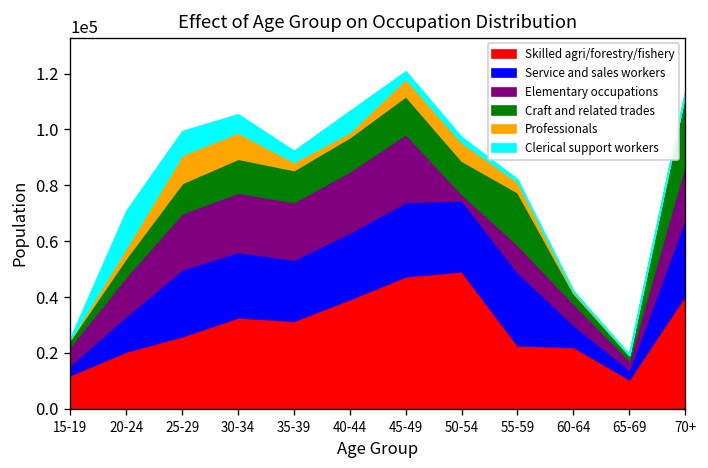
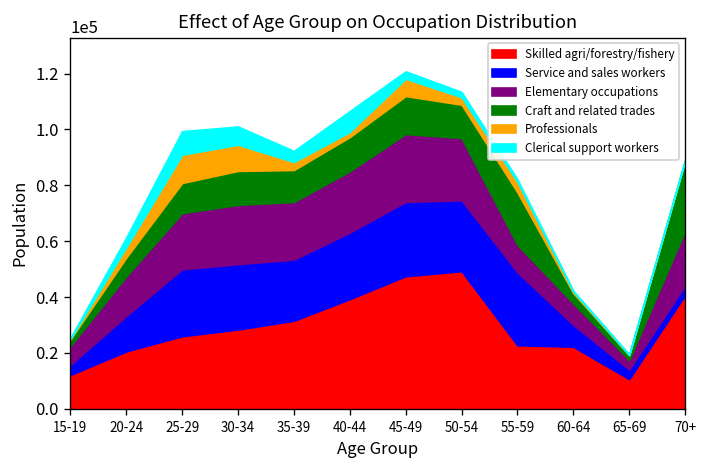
  {
    "Skilled agri/forestry/fishery": {
-     "30-34": 33000
+     "30-34": 28000
    },
    "Service and sales workers": {
-     "70+": 27000
+     "70+": 3000
    },
    "Elementary occupations": {
-     "50-54": 2000
+     "50-54": 22000
    },
    "Professionals": {
-     "50-54": 7000
+     "50-54": 3000
    },
    "Clerical support workers": {
-     "20-24": 13000,
+     "20-24": 4000,
      "25-29": 8000,
      "30-34": 7000,
      "35-39": 4000,
      "40-44": 7000,
      "45-49": 3000,
      "50-54": 2000
    }
  }
